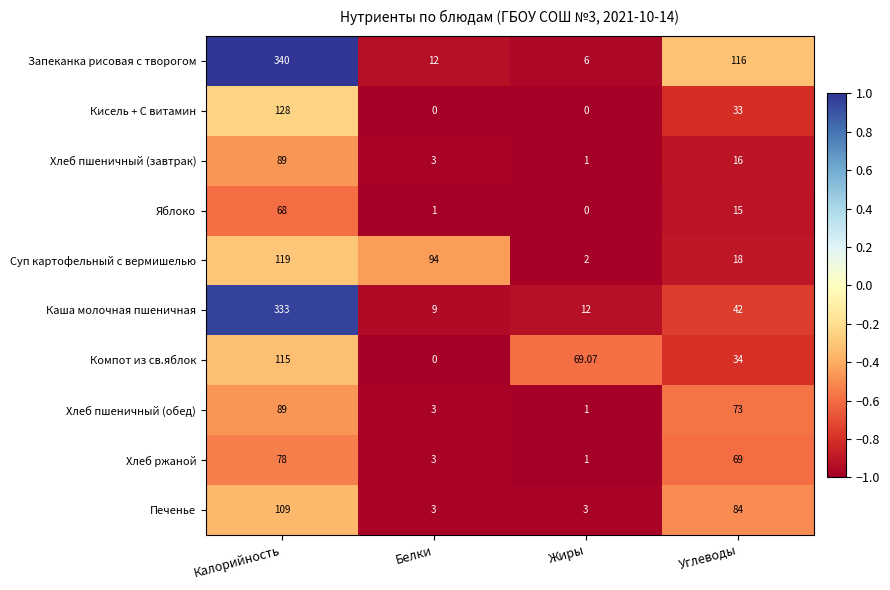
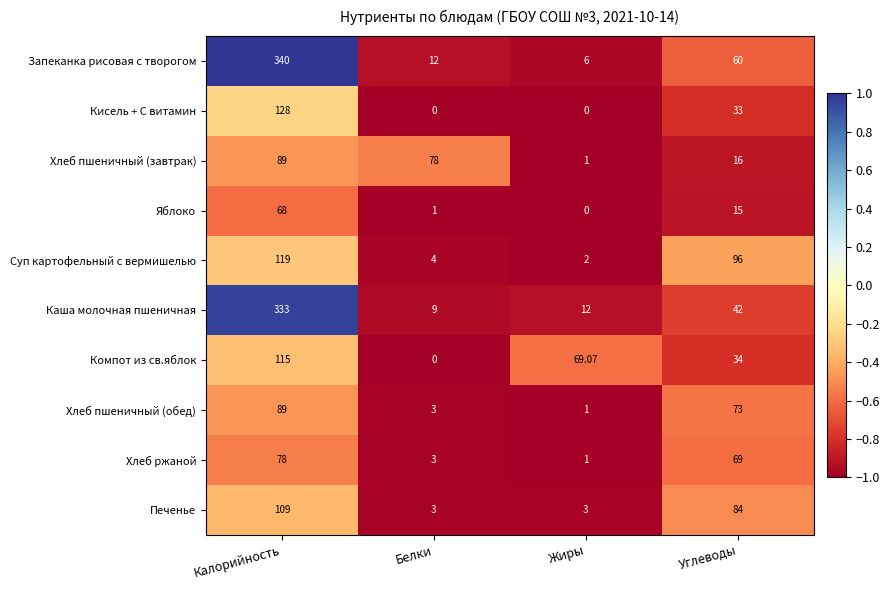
  {
    "Запеканка рисовая с творогом": {
      "Калорийность": 340,
      "Белки": 12,
      "Жиры": 6,
-     "Углеводы": 116
+     "Углеводы": 60
    },
    "Кисель + С витамин": {
      "Калорийность": 128,
      "Белки": 0,
      "Жиры": 0,
      "Углеводы": 33
    },
    "Хлеб пшеничный (завтрак)": {
      "Калорийность": 89,
-     "Белки": 3,
+     "Белки": 78,
      "Жиры": 1,
      "Углеводы": 16
    },
    "Яблоко": {
      "Калорийность": 68,
      "Белки": 1,
      "Жиры": 0,
      "Углеводы": 15
    },
    "Суп картофельный с вермишелью": {
      "Калорийность": 119,
-     "Белки": 94,
+     "Белки": 4,
      "Жиры": 2,
-     "Углеводы": 18
+     "Углеводы": 96
    },
    "Каша молочная пшеничная": {
      "Калорийность": 333,
      "Белки": 9,
      "Жиры": 12,
      "Углеводы": 42
    },
    "Компот из св.яблок": {
      "Калорийность": 115,
      "Белки": 0,
      "Жиры": 69.07,
      "Углеводы": 34
    },
    "Хлеб пшеничный (обед)": {
      "Калорийность": 89,
      "Белки": 3,
      "Жиры": 1,
      "Углеводы": 73
    },
    "Хлеб ржаной": {
      "Калорийность": 78,
      "Белки": 3,
      "Жиры": 1,
      "Углеводы": 69
    },
    "Печенье": {
      "Калорийность": 109,
      "Белки": 3,
      "Жиры": 3,
      "Углеводы": 84
    }
  }
